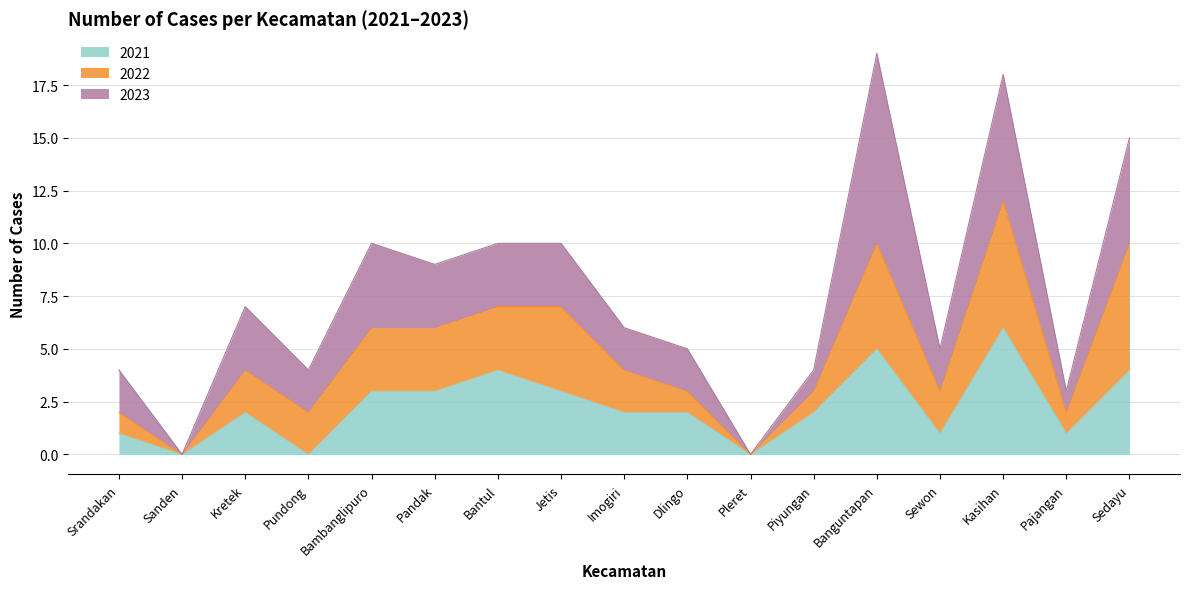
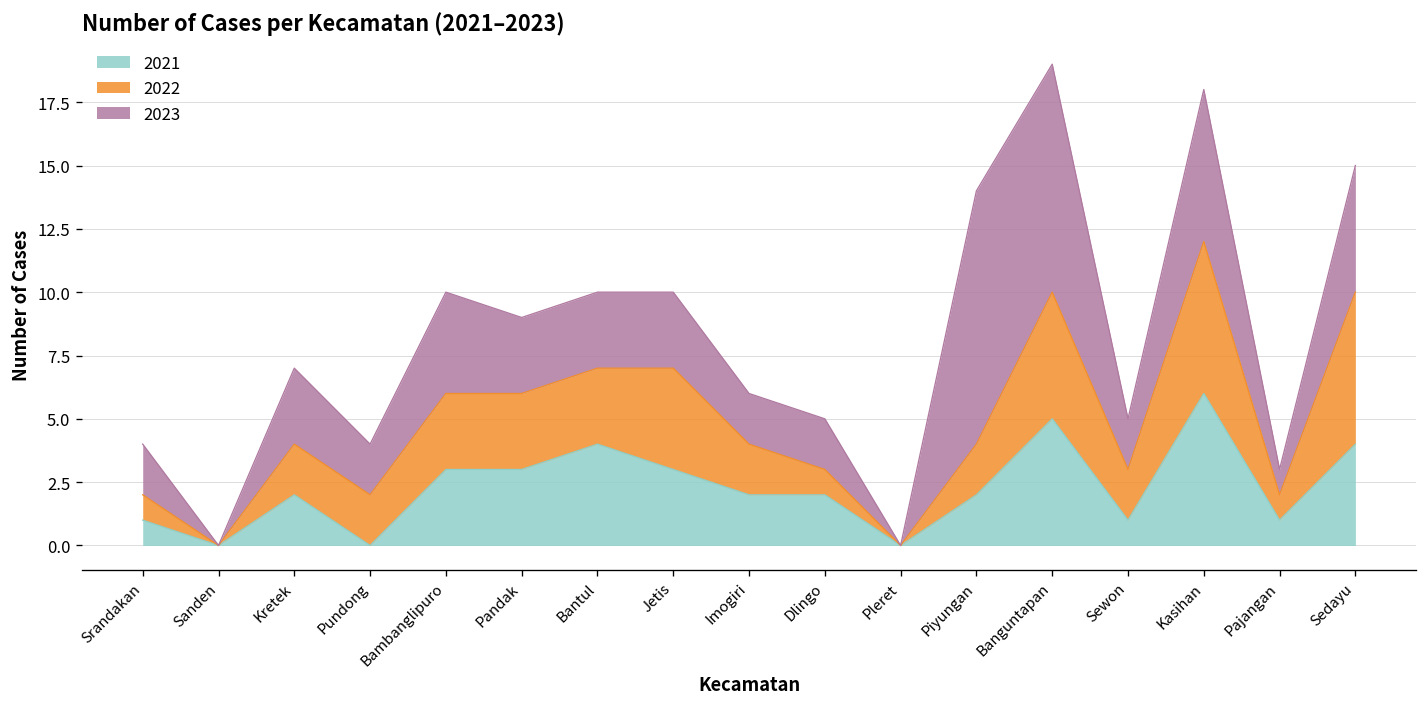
  {
    "2021": {
      "Srandakan": 1,
      "Kretek": 2,
      "Pundong": 0,
      "Bambanglipuro": 3,
      "Pandak": 3,
      "Bantul": 4,
      "Jetis": 3,
      "Imogiri": 2,
      "Dlingo": 2,
      "Piyungan": 2,
      "Banguntapan": 5,
      "Sewon": 1,
      "Kasihan": 6,
      "Pajangan": 1,
      "Sedayu": 4
    },
    "2022": {
      "Srandakan": 1,
      "Kretek": 2,
      "Pundong": 2,
      "Bambanglipuro": 3,
      "Pandak": 3,
      "Bantul": 3,
      "Jetis": 4,
      "Imogiri": 2,
      "Dlingo": 1,
-     "Piyungan": 1,
+     "Piyungan": 2,
      "Banguntapan": 5,
      "Sewon": 2,
      "Kasihan": 6,
      "Pajangan": 1,
      "Sedayu": 6
    },
    "2023": {
      "Srandakan": 2,
      "Kretek": 3,
      "Pundong": 2,
      "Bambanglipuro": 4,
      "Pandak": 3,
      "Bantul": 3,
      "Jetis": 3,
      "Imogiri": 2,
      "Dlingo": 2,
-     "Piyungan": 1,
+     "Piyungan": 10,
      "Banguntapan": 9,
      "Sewon": 2,
      "Kasihan": 6,
      "Pajangan": 1,
      "Sedayu": 5
    }
  }
